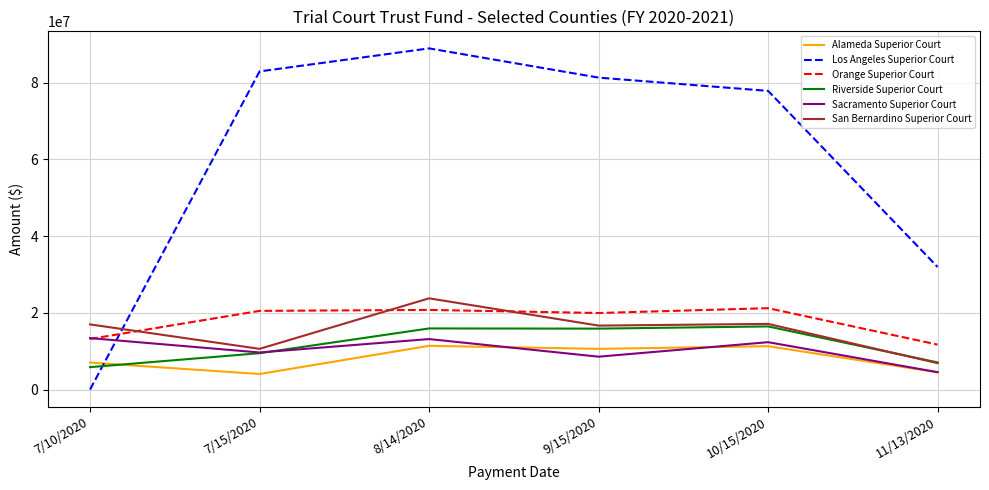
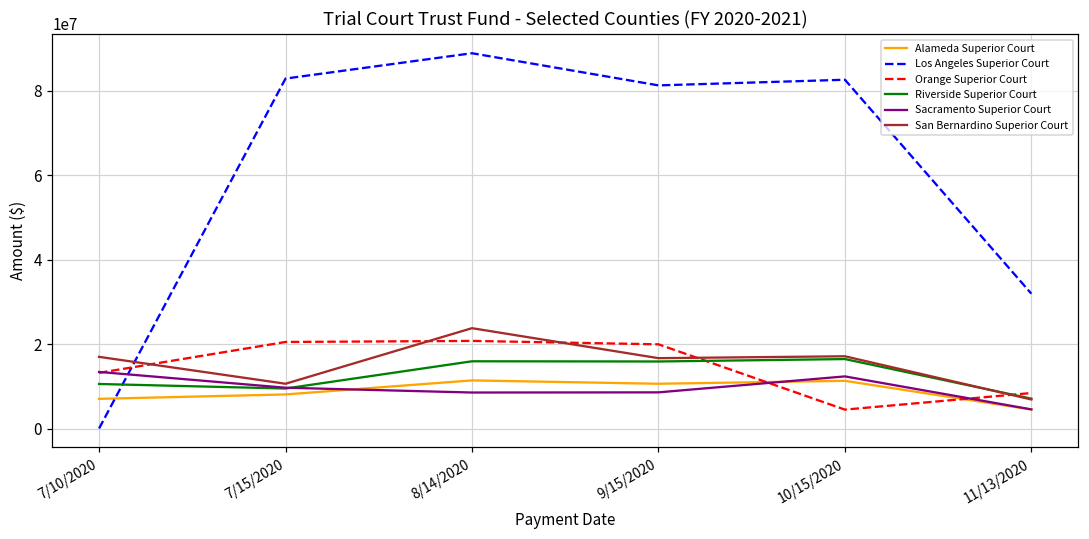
  {
    "Alameda Superior Court": {
      "7/10/2020": 7000000,
-     "7/15/2020": 4000000,
+     "7/15/2020": 8000000,
      "8/14/2020": 11000000,
      "9/15/2020": 11000000,
      "10/15/2020": 11000000
    },
    "Los Angeles Superior Court": {
      "7/10/2020": 0,
      "7/15/2020": 83000000,
      "8/14/2020": 89000000,
      "9/15/2020": 81000000,
-     "10/15/2020": 78000000,
+     "10/15/2020": 83000000,
      "11/13/2020": 32000000
    },
    "Orange Superior Court": {
      "7/15/2020": 21000000,
      "8/14/2020": 21000000,
      "9/15/2020": 20000000,
-     "10/15/2020": 21000000,
-     "11/13/2020": 12000000
+     "10/15/2020": 5000000,
+     "11/13/2020": 8000000
    },
    "Riverside Superior Court": {
-     "7/10/2020": 6000000,
+     "7/10/2020": 11000000,
      "8/14/2020": 16000000,
      "9/15/2020": 16000000
    },
    "Sacramento Superior Court": {
-     "8/14/2020": 13000000,
+     "8/14/2020": 9000000,
      "9/15/2020": 9000000,
      "10/15/2020": 12000000
    },
    "San Bernardino Superior Court": {
      "7/10/2020": 17000000,
      "7/15/2020": 11000000,
      "8/14/2020": 24000000,
      "9/15/2020": 17000000
    }
  }
